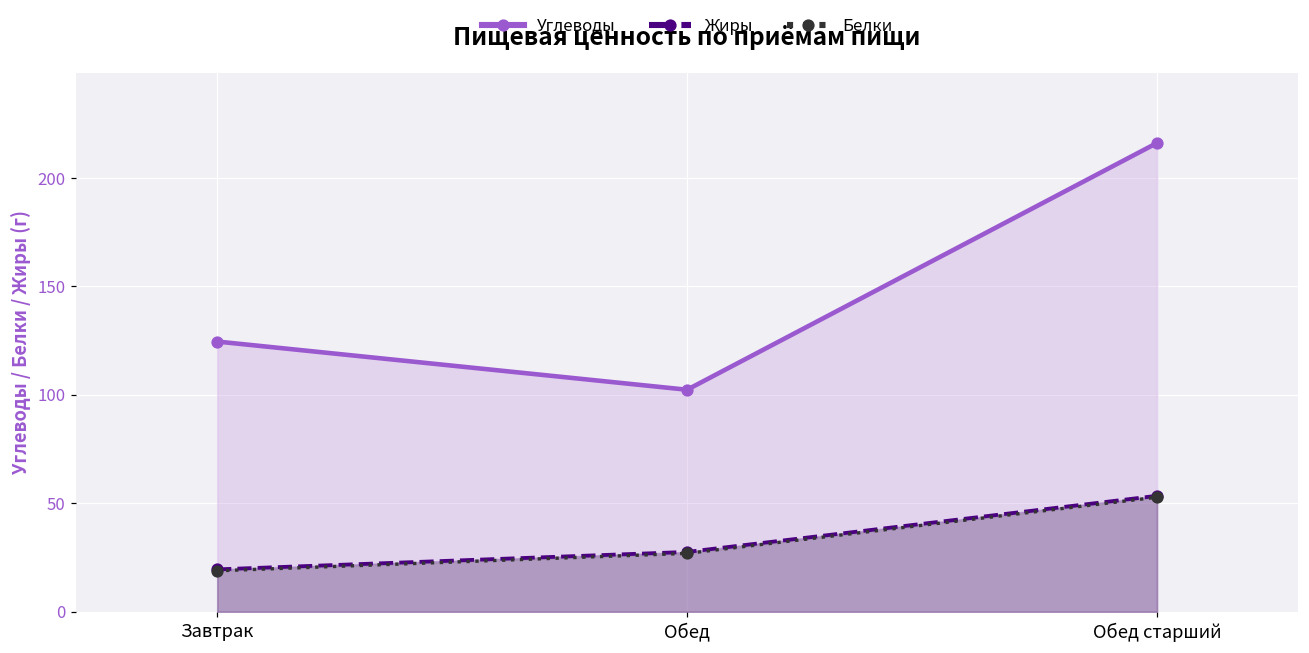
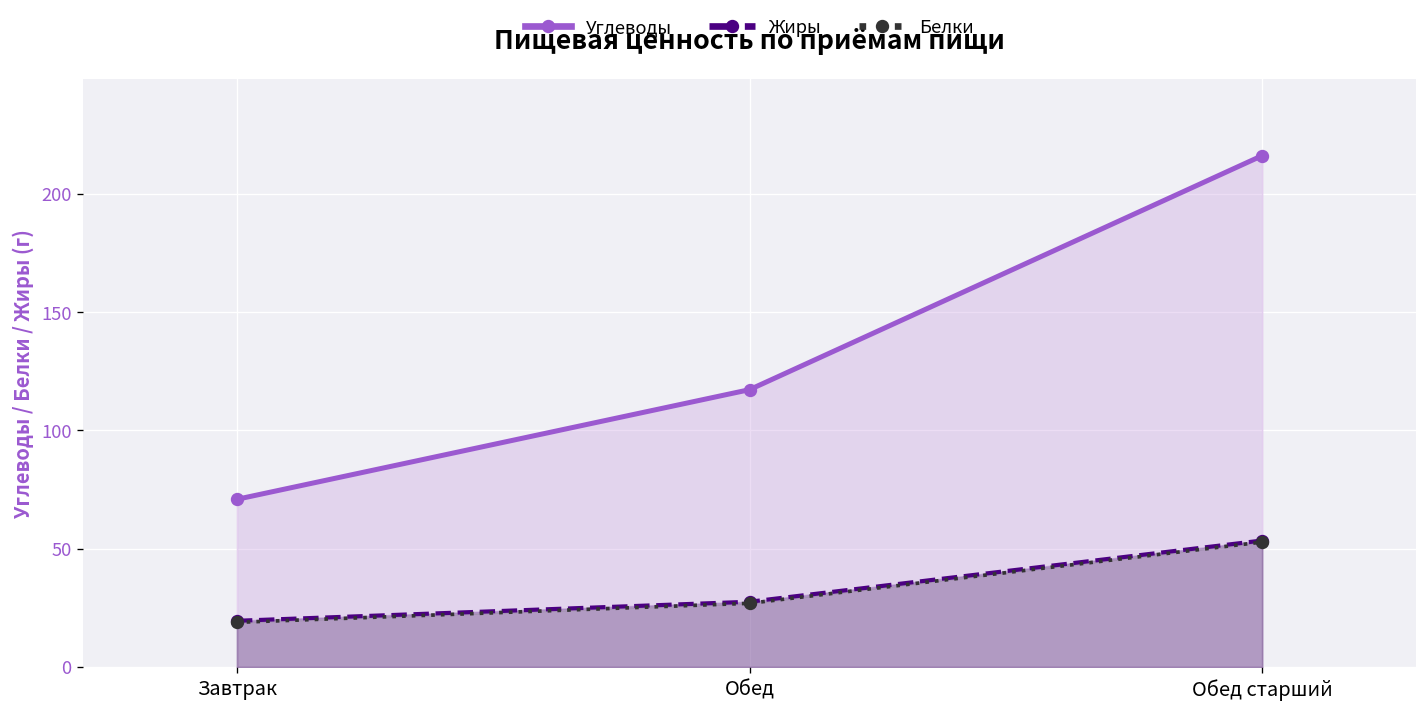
  {
    "Углеводы": {
-     "Завтрак": 125,
-     "Обед": 102,
+     "Завтрак": 71,
+     "Обед": 117,
      "Обед старший": 216
    }
  }
